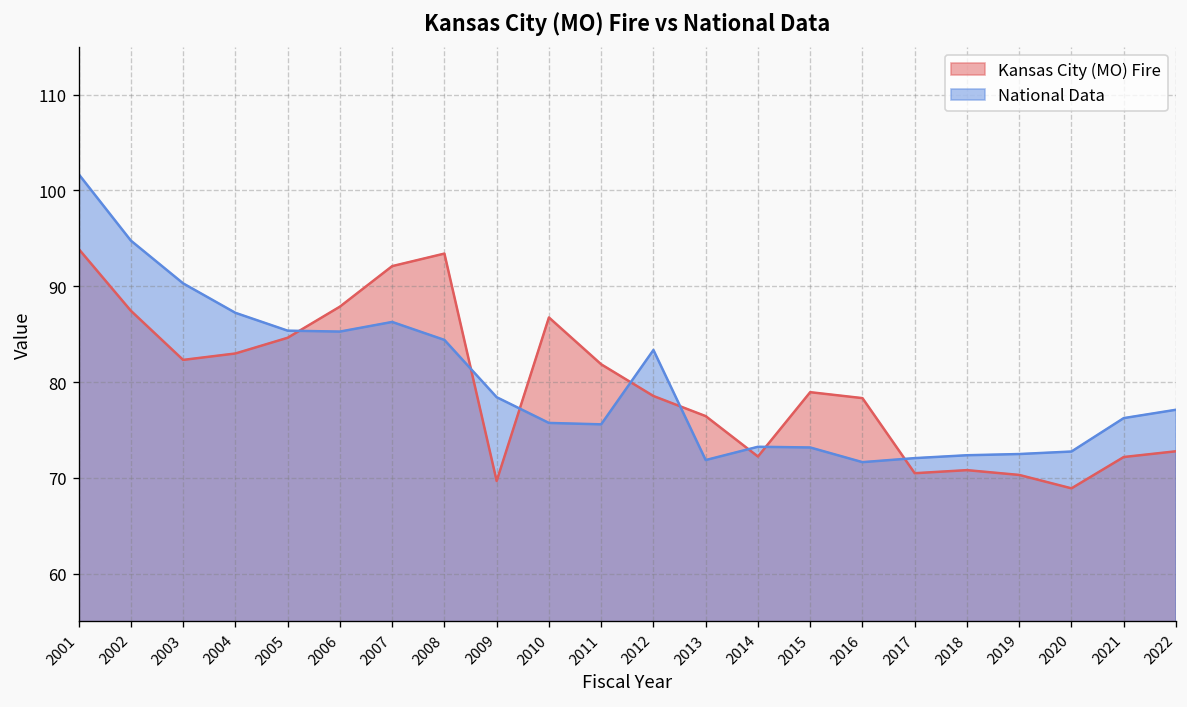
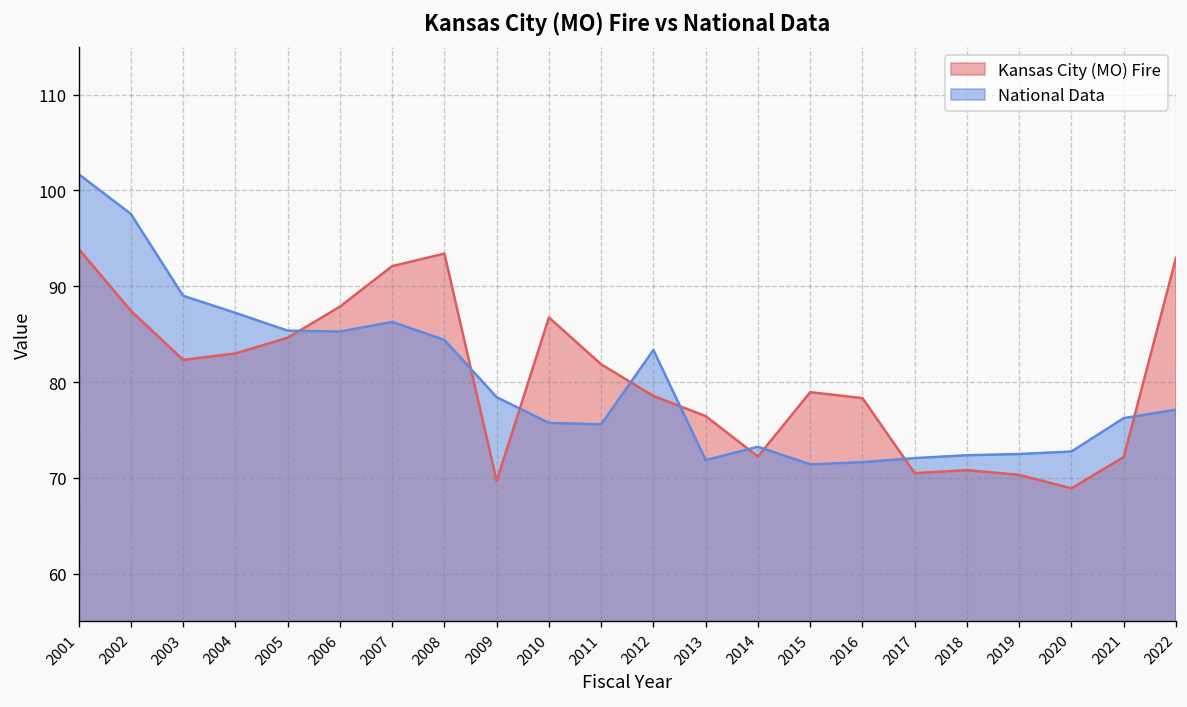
  {
    "Kansas City (MO) Fire": {
      "2001": 94,
      "2002": 87,
      "2003": 82,
      "2004": 83,
      "2005": 85,
      "2006": 88,
      "2007": 92,
      "2008": 93,
      "2009": 70,
      "2010": 87,
      "2011": 82,
      "2012": 79,
      "2013": 76,
      "2014": 72,
      "2015": 79,
      "2016": 78,
      "2017": 70,
      "2018": 71,
      "2019": 70,
      "2020": 69,
      "2021": 72,
-     "2022": 73
+     "2022": 93
    },
    "National Data": {
      "2001": 102,
-     "2002": 95,
-     "2003": 90,
+     "2002": 98,
+     "2003": 89,
      "2004": 87,
      "2005": 85,
      "2006": 85,
      "2007": 86,
      "2008": 84,
      "2009": 78,
      "2010": 76,
      "2011": 76,
      "2012": 83,
      "2013": 72,
      "2014": 73,
-     "2015": 73,
+     "2015": 71,
      "2016": 72,
      "2017": 72,
      "2018": 72,
      "2019": 72,
      "2020": 73,
      "2021": 76,
      "2022": 77
    }
  }
